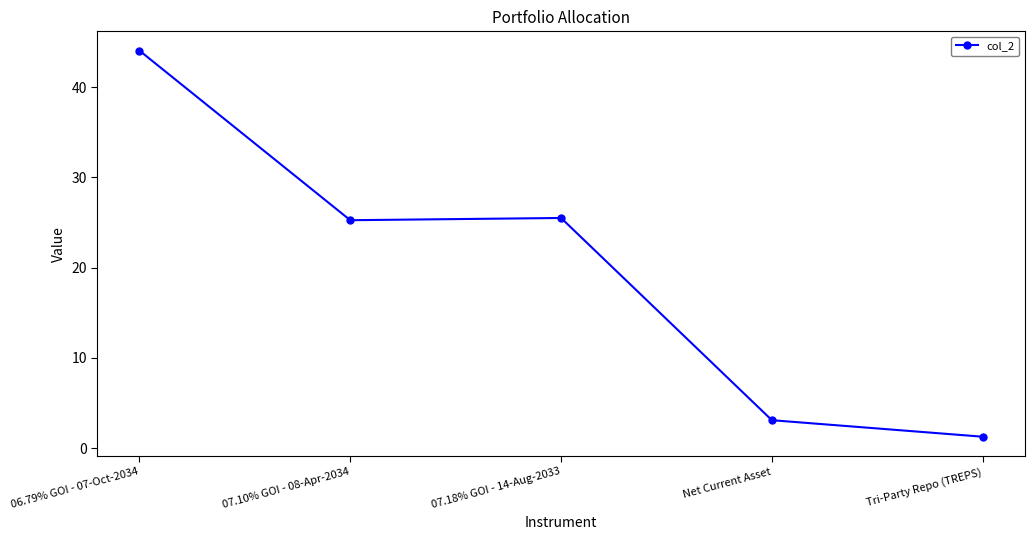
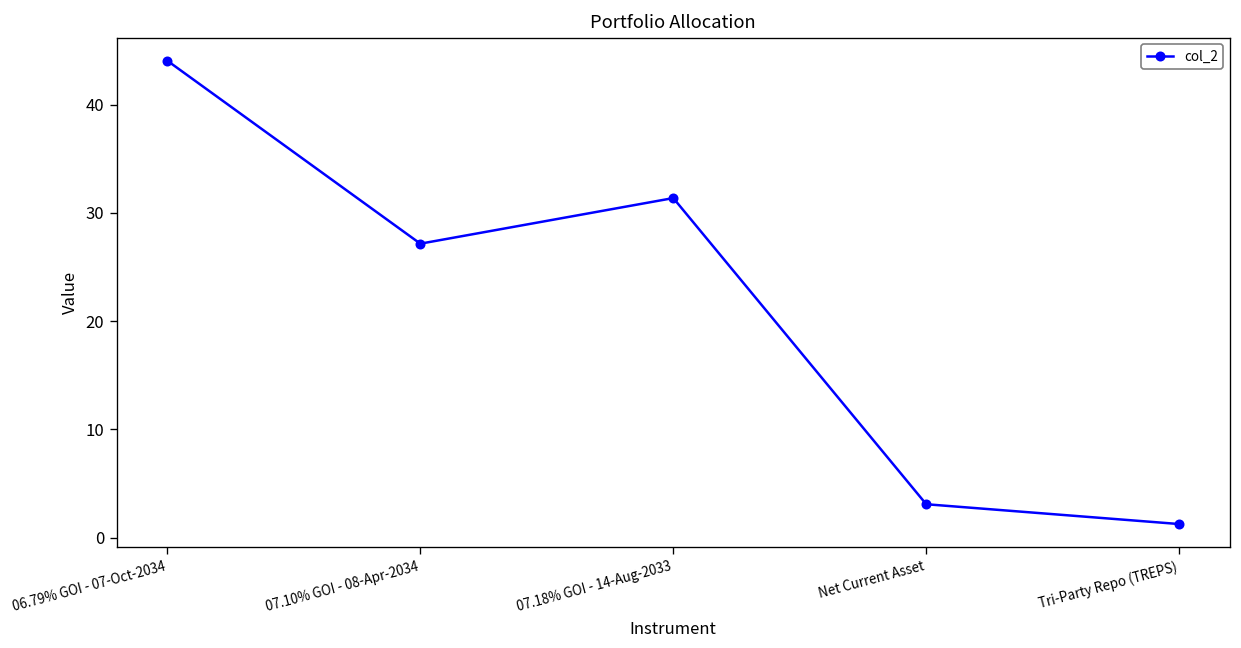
  {
    "06.79% GOI - 07-Oct-2034": 44,
-   "07.10% GOI - 08-Apr-2034": 25,
-   "07.18% GOI - 14-Aug-2033": 26,
+   "07.10% GOI - 08-Apr-2034": 27,
+   "07.18% GOI - 14-Aug-2033": 31,
    "Net Current Asset": 3,
    "Tri-Party Repo (TREPS)": 1
  }
